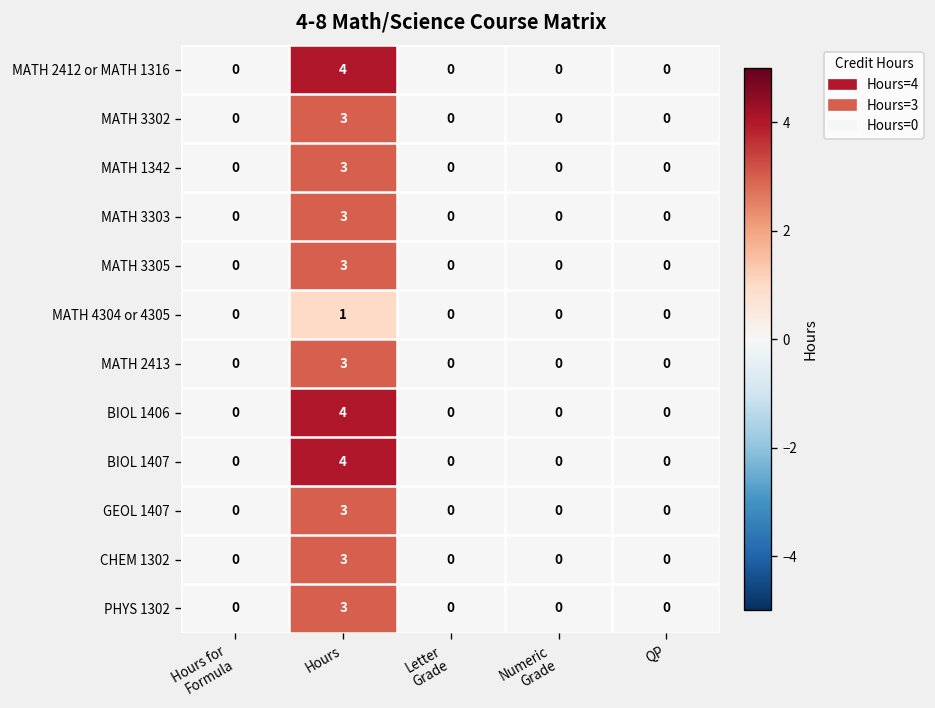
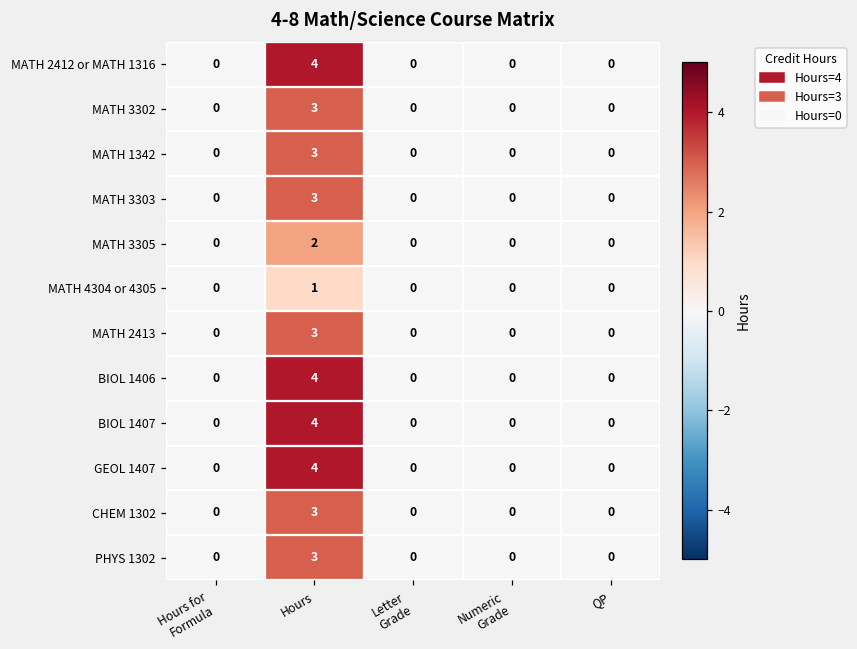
  {
    "MATH 2412 or MATH 1316": {
      "Hours for Formula": 0,
      "Hours": 4,
      "Letter Grade": 0,
      "Numeric Grade": 0,
      "QP": 0
    },
    "MATH 3302": {
      "Hours for Formula": 0,
      "Hours": 3,
      "Letter Grade": 0,
      "Numeric Grade": 0,
      "QP": 0
    },
    "MATH 1342": {
      "Hours for Formula": 0,
      "Hours": 3,
      "Letter Grade": 0,
      "Numeric Grade": 0,
      "QP": 0
    },
    "MATH 3303": {
      "Hours for Formula": 0,
      "Hours": 3,
      "Letter Grade": 0,
      "Numeric Grade": 0,
      "QP": 0
    },
    "MATH 3305": {
      "Hours for Formula": 0,
-     "Hours": 3,
+     "Hours": 2,
      "Letter Grade": 0,
      "Numeric Grade": 0,
      "QP": 0
    },
    "MATH 4304 or 4305": {
      "Hours for Formula": 0,
      "Hours": 1,
      "Letter Grade": 0,
      "Numeric Grade": 0,
      "QP": 0
    },
    "MATH 2413": {
      "Hours for Formula": 0,
      "Hours": 3,
      "Letter Grade": 0,
      "Numeric Grade": 0,
      "QP": 0
    },
    "BIOL 1406": {
      "Hours for Formula": 0,
      "Hours": 4,
      "Letter Grade": 0,
      "Numeric Grade": 0,
      "QP": 0
    },
    "BIOL 1407": {
      "Hours for Formula": 0,
      "Hours": 4,
      "Letter Grade": 0,
      "Numeric Grade": 0,
      "QP": 0
    },
    "GEOL 1407": {
      "Hours for Formula": 0,
-     "Hours": 3,
+     "Hours": 4,
      "Letter Grade": 0,
      "Numeric Grade": 0,
      "QP": 0
    },
    "CHEM 1302": {
      "Hours for Formula": 0,
      "Hours": 3,
      "Letter Grade": 0,
      "Numeric Grade": 0,
      "QP": 0
    },
    "PHYS 1302": {
      "Hours for Formula": 0,
      "Hours": 3,
      "Letter Grade": 0,
      "Numeric Grade": 0,
      "QP": 0
    }
  }
